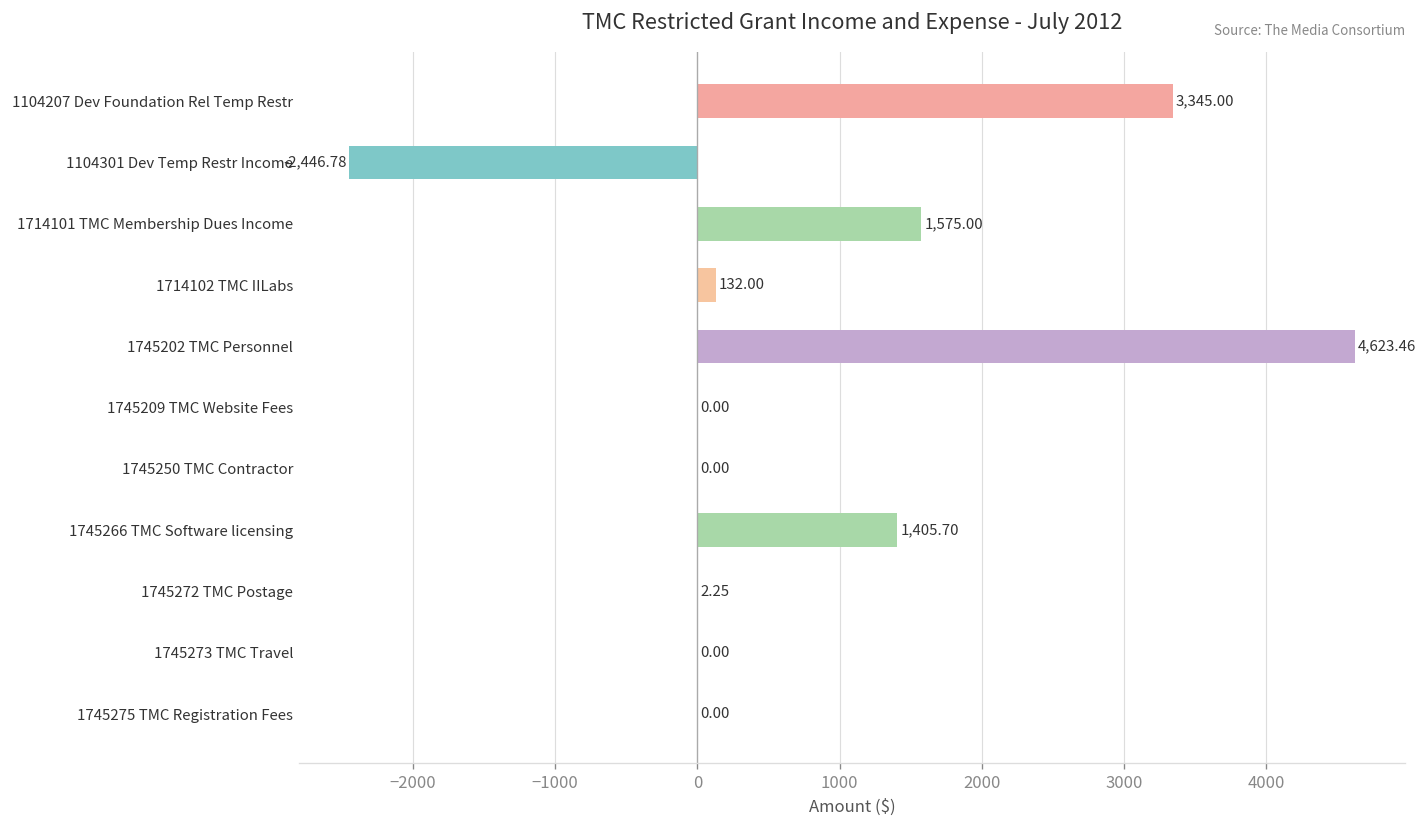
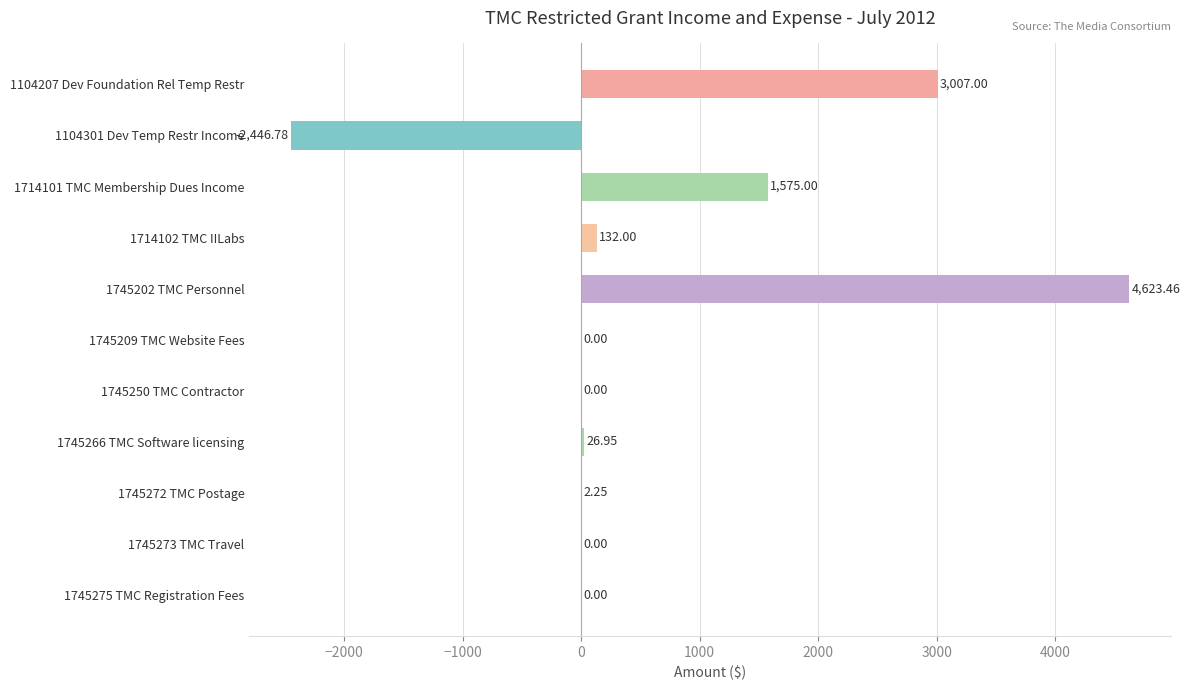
  {
-   "1104207 Dev Foundation Rel Temp Restr": "3,345.00",
+   "1104207 Dev Foundation Rel Temp Restr": "3,007.00",
    "1104301 Dev Temp Restr Income": "-2,446.78",
    "1714101 TMC Membership Dues Income": "1,575.00",
    "1714102 TMC IILabs": "132.00",
    "1745202 TMC Personnel": "4,623.46",
    "1745209 TMC Website Fees": "0.00",
    "1745250 TMC Contractor": "0.00",
-   "1745266 TMC Software licensing": "1,405.70",
+   "1745266 TMC Software licensing": "26.95",
    "1745272 TMC Postage": "2.25",
    "1745273 TMC Travel": "0.00",
    "1745275 TMC Registration Fees": "0.00"
  }
